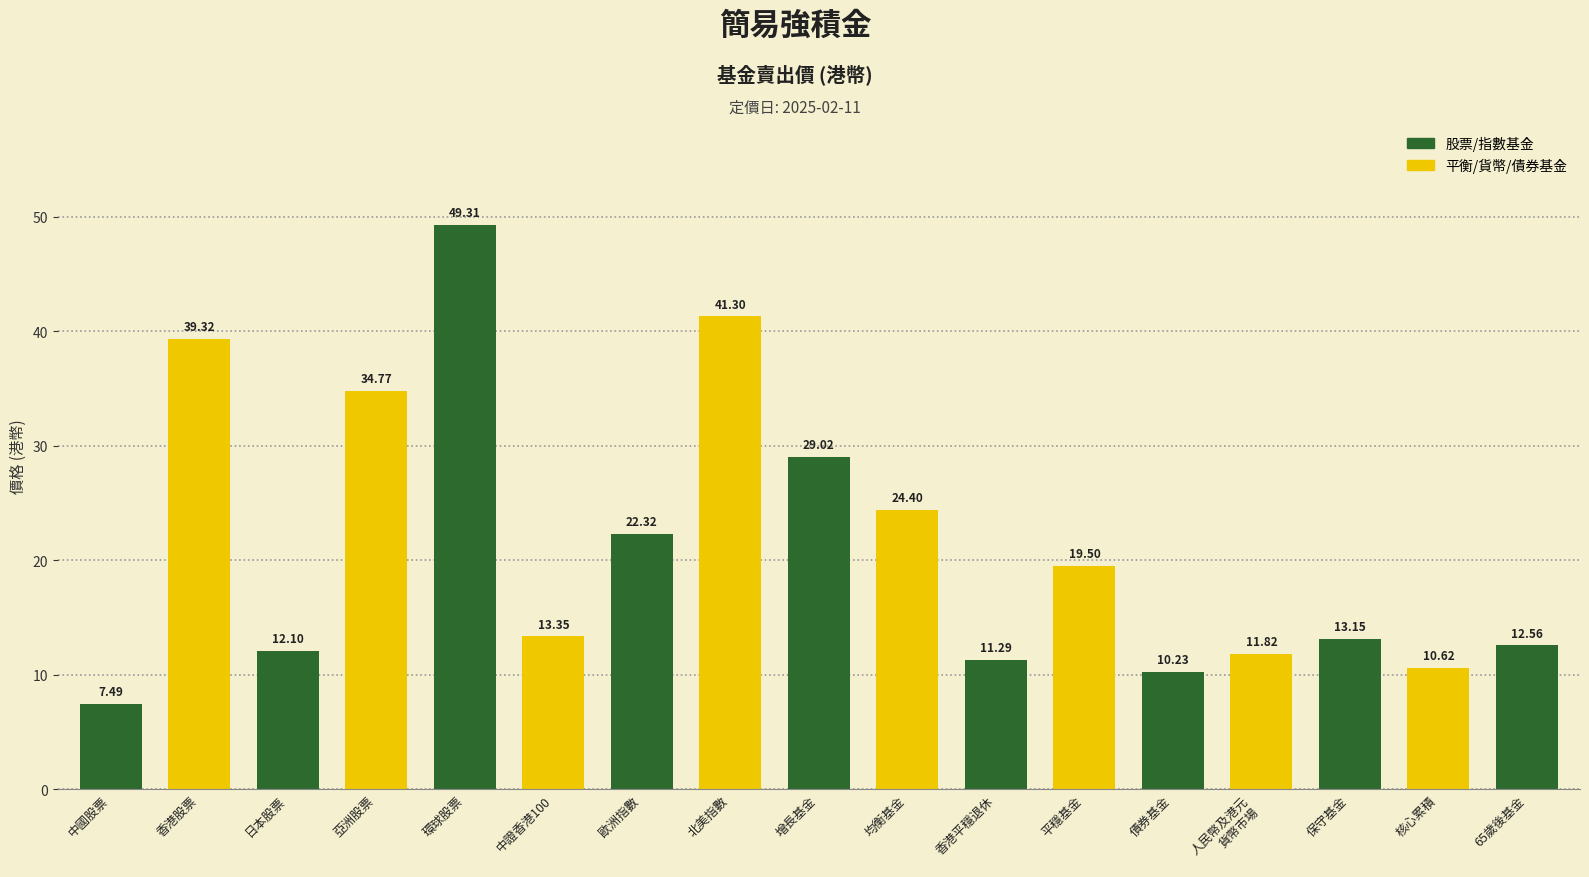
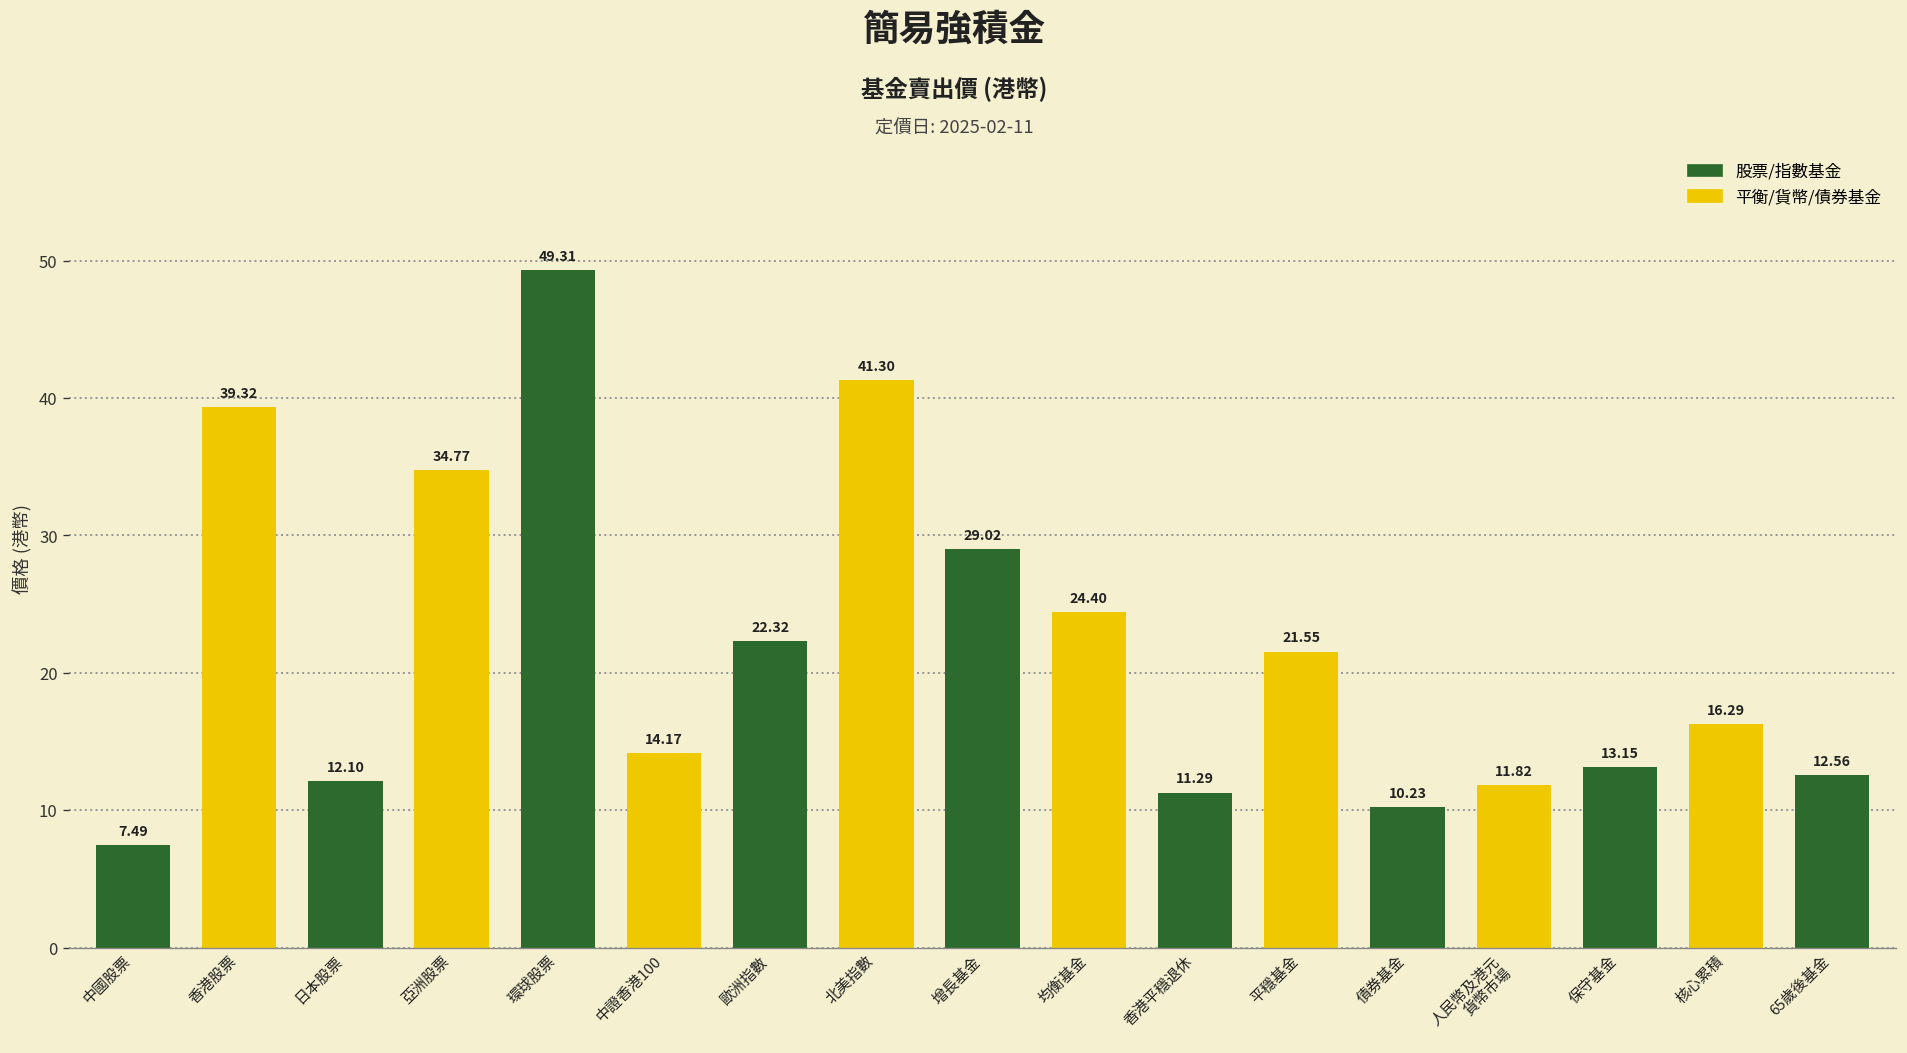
  {
    "中國股票": 7.49,
    "香港股票": 39.32,
    "日本股票": 12.10,
    "亞洲股票": 34.77,
    "環球股票": 49.31,
-   "中證香港100": 13.35,
+   "中證香港100": 14.17,
    "歐洲指數": 22.32,
    "北美指數": 41.30,
    "增長基金": 29.02,
    "均衡基金": 24.40,
    "香港平穩退休": 11.29,
-   "平穩基金": 19.50,
+   "平穩基金": 21.55,
    "債券基金": 10.23,
    "人民幣及港元 貨幣市場": 11.82,
    "保守基金": 13.15,
-   "核心累積": 10.62,
+   "核心累積": 16.29,
    "65歲後基金": 12.56
  }
